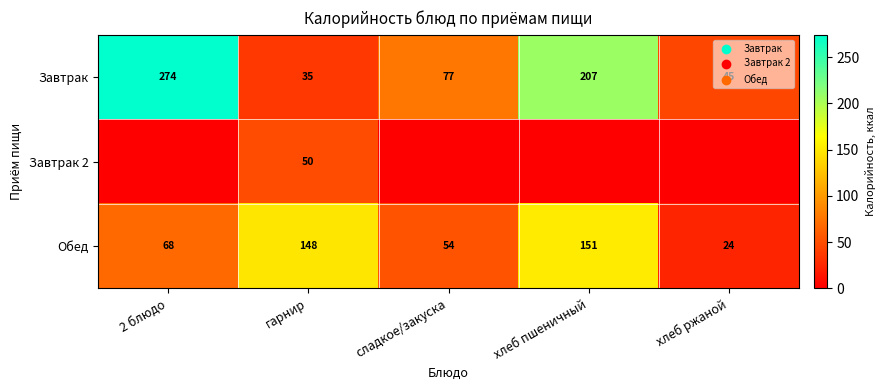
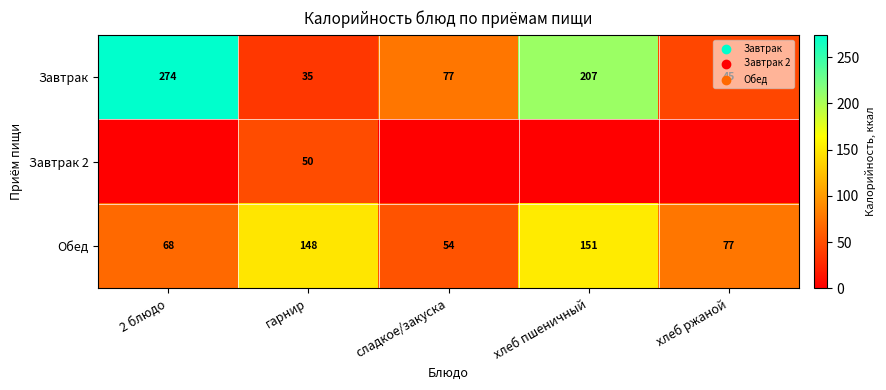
  {
    "Завтрак": {
      "2 блюдо": 274,
      "гарнир": 35,
      "сладкое/закуска": 77,
      "хлеб пшеничный": 207
    },
    "Завтрак 2": {
      "гарнир": 50
    },
    "Обед": {
      "2 блюдо": 68,
      "гарнир": 148,
      "сладкое/закуска": 54,
      "хлеб пшеничный": 151,
-     "хлеб ржаной": 24
+     "хлеб ржаной": 77
    }
  }
